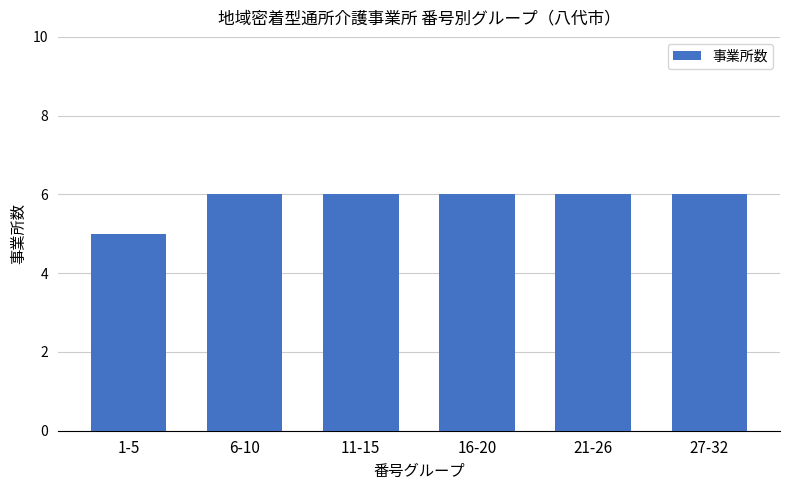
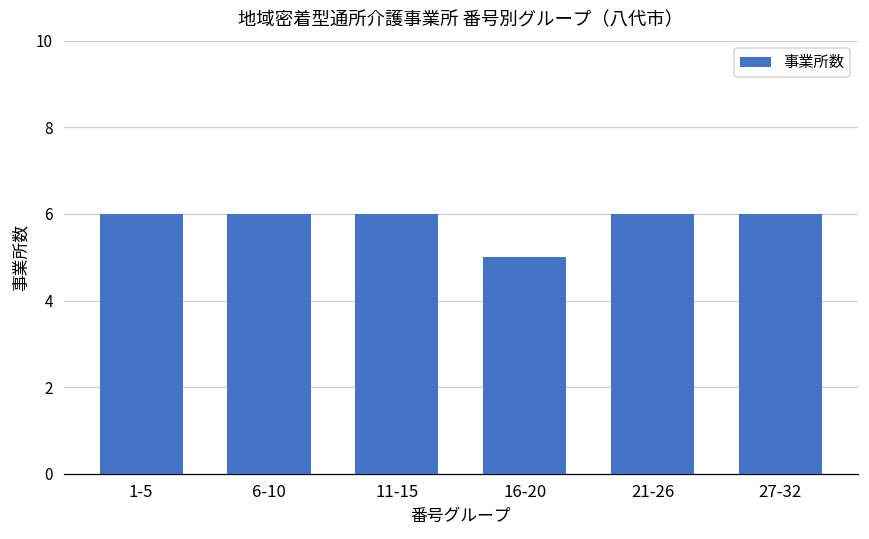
  {
-   "1-5": 5,
+   "1-5": 6,
    "6-10": 6,
    "11-15": 6,
-   "16-20": 6,
+   "16-20": 5,
    "21-26": 6,
    "27-32": 6
  }
